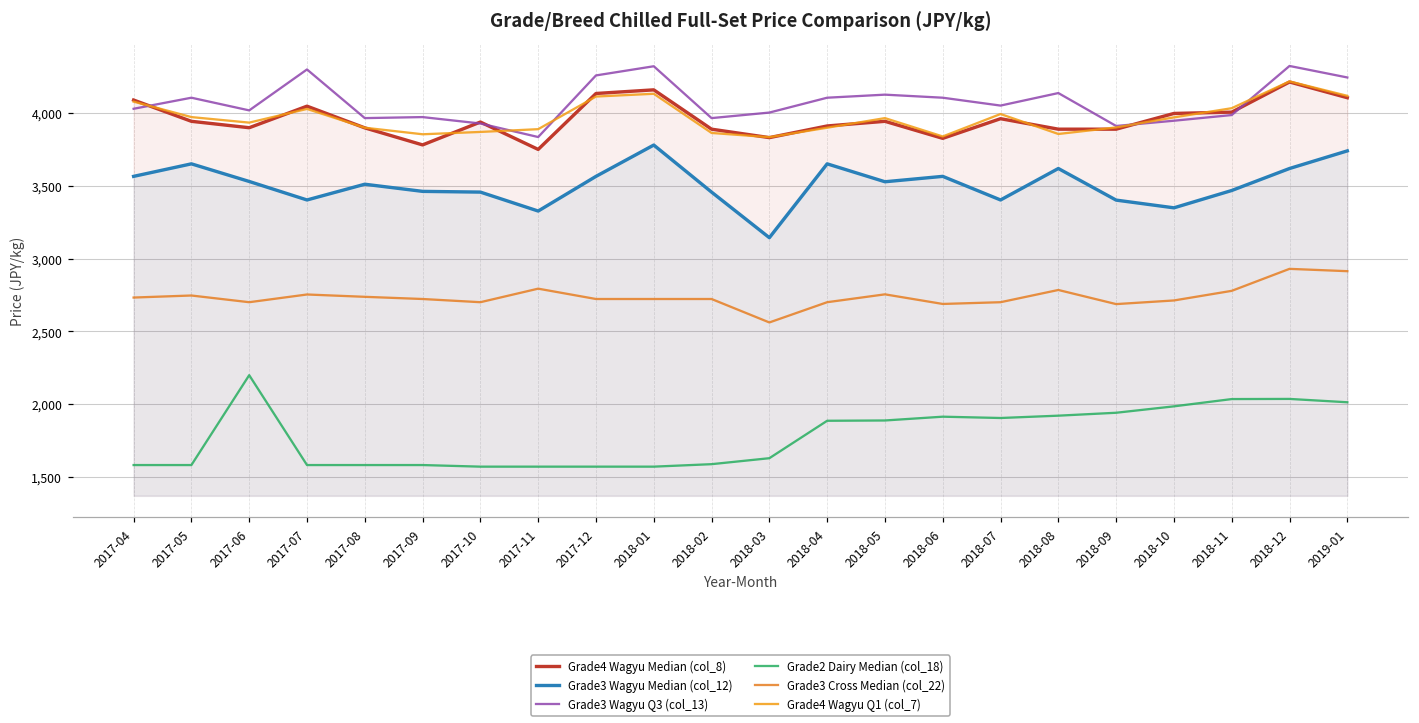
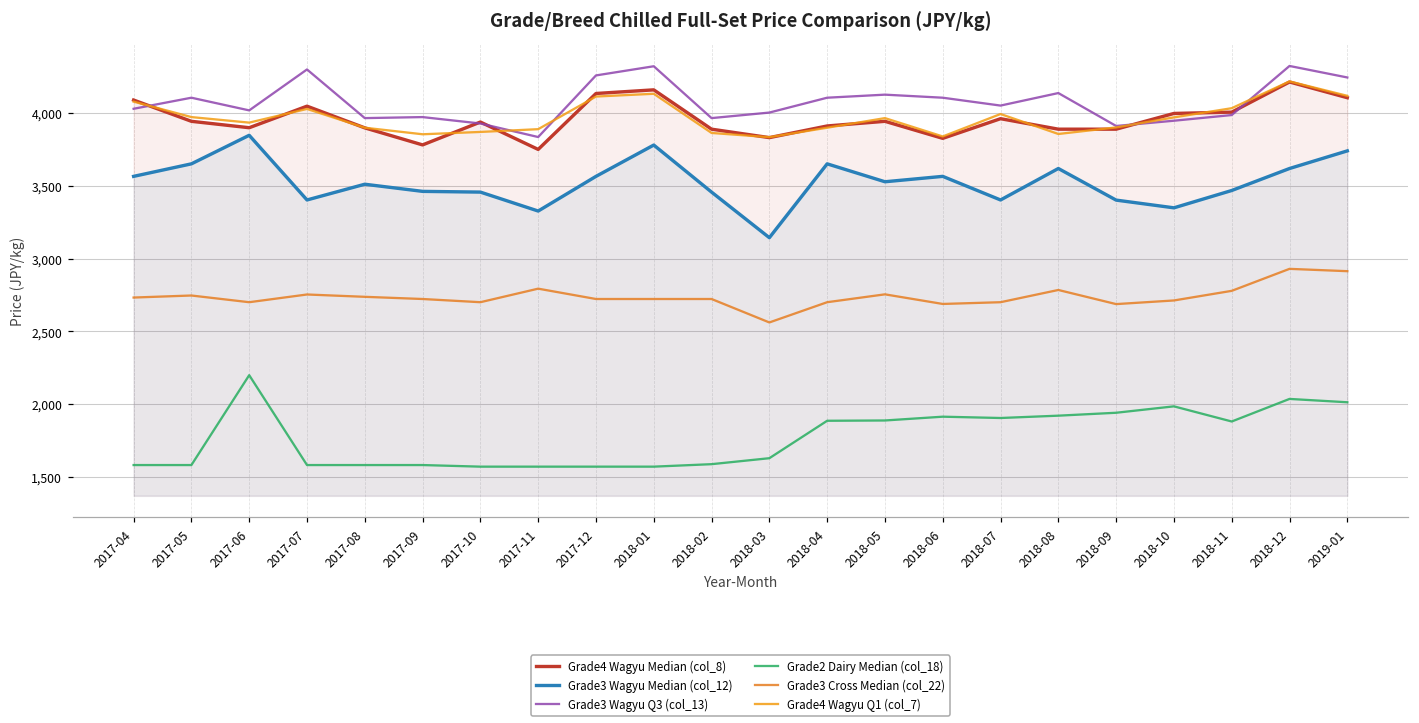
  {
    "Grade4 Wagyu Median (col_8)": {
      "2017-05": "3,940",
      "2017-06": "3,900",
      "2017-09": "3,780",
      "2017-11": "3,750",
      "2017-12": "4,130",
      "2018-01": "4,160",
      "2018-02": "3,890",
      "2018-05": "3,940",
      "2018-07": "3,960",
      "2018-08": "3,890",
      "2018-10": "4,000",
      "2018-11": "4,010"
    },
    "Grade3 Wagyu Median (col_12)": {
      "2017-04": "3,560",
      "2017-05": "3,650",
-     "2017-06": "3,530",
+     "2017-06": "3,850",
      "2017-07": "3,400",
      "2017-08": "3,510",
      "2017-09": "3,460",
      "2017-10": "3,460",
      "2017-11": "3,330",
      "2017-12": "3,560",
      "2018-01": "3,780",
      "2018-02": "3,460",
      "2018-03": "3,140",
      "2018-04": "3,650",
      "2018-05": "3,530",
      "2018-06": "3,560",
      "2018-07": "3,400",
      "2018-08": "3,620",
      "2018-09": "3,400",
      "2018-10": "3,350",
      "2018-11": "3,470",
      "2018-12": "3,620",
      "2019-01": "3,740"
    },
    "Grade3 Wagyu Q3 (col_13)": {
      "2017-04": "4,030",
      "2017-05": "4,100",
      "2017-06": "4,020",
      "2017-07": "4,300",
      "2017-08": "3,960",
      "2017-09": "3,970",
      "2017-11": "3,830",
      "2017-12": "4,260",
      "2018-01": "4,320",
      "2018-02": "3,960",
      "2018-03": "4,000",
      "2018-04": "4,100",
      "2018-05": "4,130",
      "2018-06": "4,100",
      "2018-07": "4,050",
      "2018-08": "4,140",
      "2018-10": "3,950",
      "2018-11": "3,990",
      "2018-12": "4,320",
      "2019-01": "4,240"
    },
    "Grade2 Dairy Median (col_18)": {
      "2017-04": "1,580",
      "2017-05": "1,580",
      "2017-06": "2,200",
      "2017-07": "1,580",
      "2017-08": "1,580",
      "2017-09": "1,580",
      "2017-10": "1,570",
      "2017-11": "1,570",
      "2017-12": "1,570",
      "2018-01": "1,570",
      "2018-02": "1,590",
      "2018-03": "1,630",
      "2018-04": "1,890",
      "2018-05": "1,890",
      "2018-06": "1,910",
      "2018-07": "1,910",
      "2018-08": "1,920",
      "2018-09": "1,940",
      "2018-10": "1,990",
-     "2018-11": "2,040",
+     "2018-11": "1,880",
      "2018-12": "2,040",
      "2019-01": "2,010"
    }
  }
